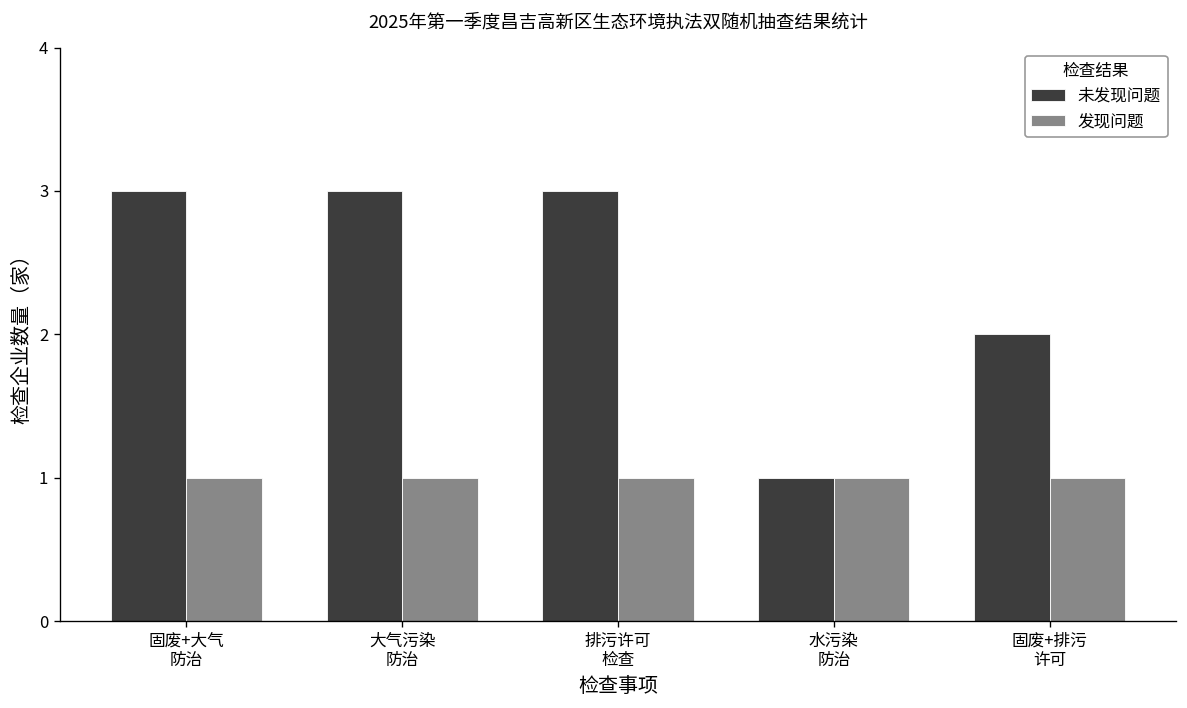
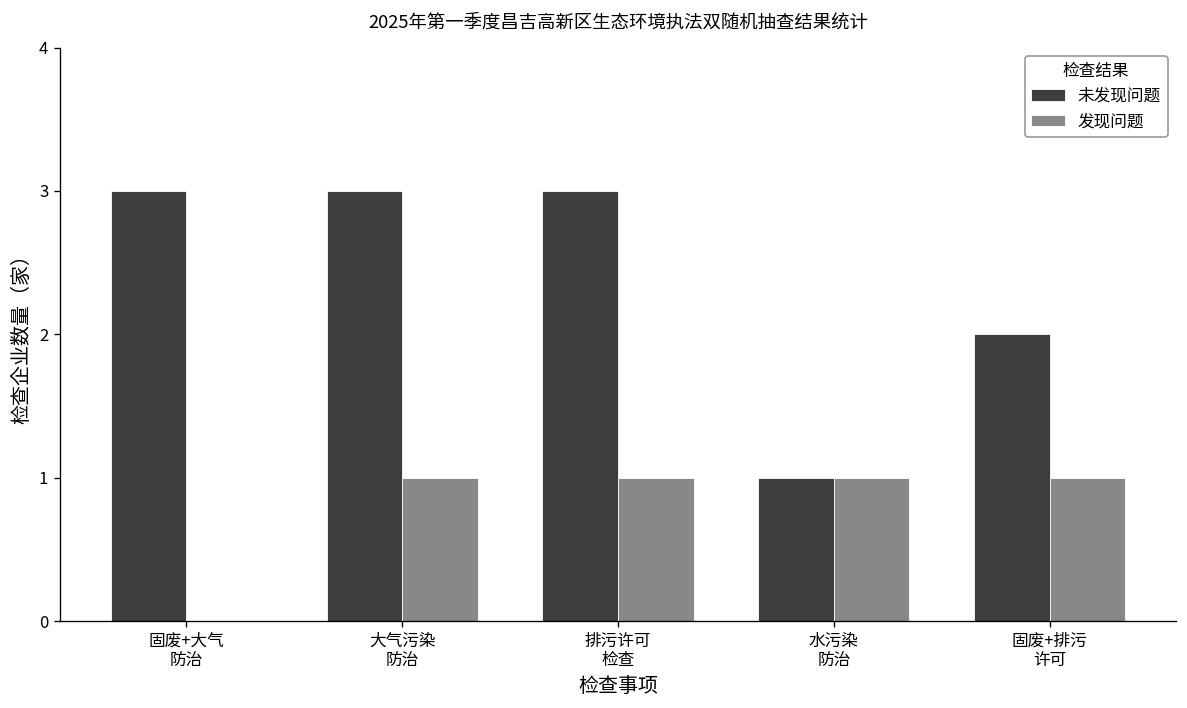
  {
    "未发现问题": {
      "固废+大气 防治": 3,
      "大气污染 防治": 3,
      "排污许可 检查": 3,
      "水污染 防治": 1,
      "固废+排污 许可": 2
    },
    "发现问题": {
-     "固废+大气 防治": 1,
+     "固废+大气 防治": 0,
      "大气污染 防治": 1,
      "排污许可 检查": 1,
      "水污染 防治": 1,
      "固废+排污 许可": 1
    }
  }
